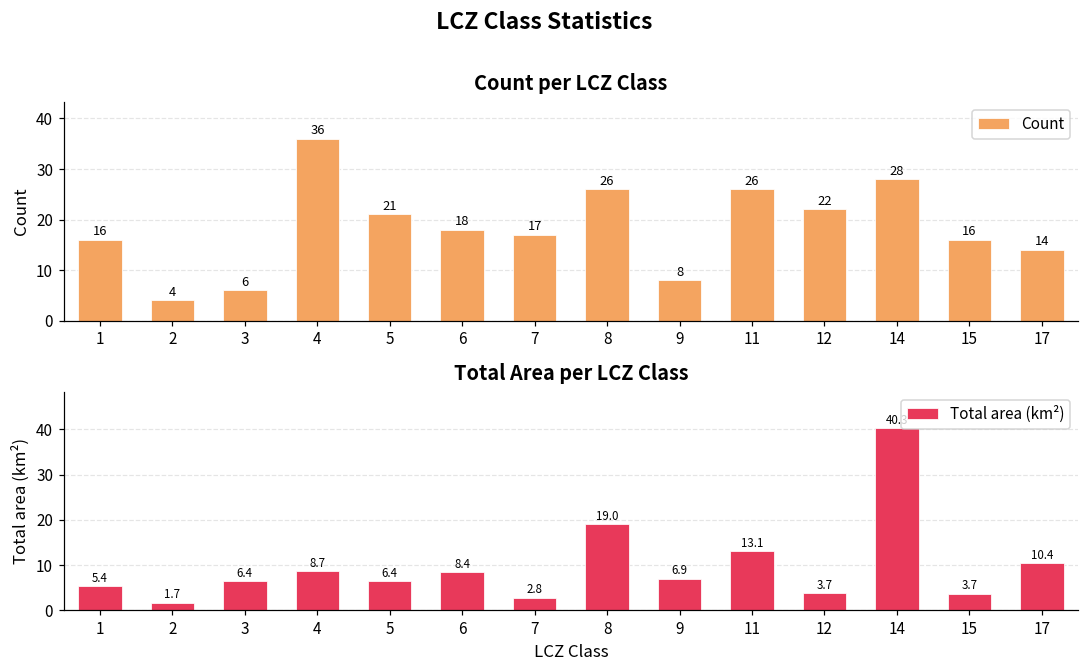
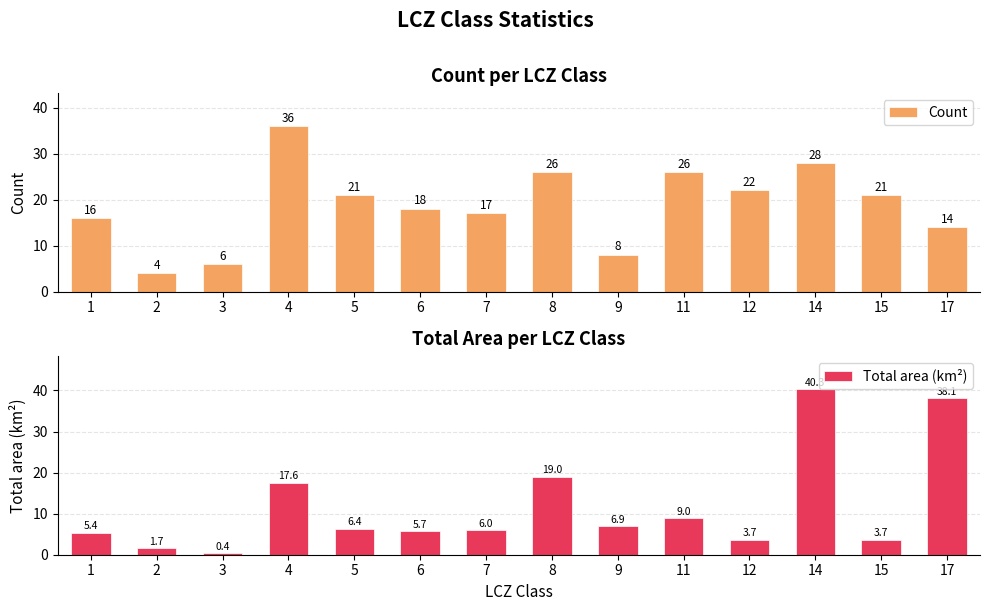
  {
    "Count per LCZ Class": {
      "1": 16,
      "2": 4,
      "3": 6,
      "4": 36,
      "5": 21,
      "6": 18,
      "7": 17,
      "8": 26,
      "9": 8,
      "11": 26,
      "12": 22,
      "14": 28,
-     "15": 16,
+     "15": 21,
      "17": 14
    },
    "Total Area per LCZ Class": {
      "1": 5.4,
      "2": 1.7,
-     "3": 6.4,
-     "4": 8.7,
+     "3": 0.4,
+     "4": 17.6,
      "5": 6.4,
-     "6": 8.4,
-     "7": 2.8,
+     "6": 5.7,
+     "7": 6.0,
      "8": 19.0,
      "9": 6.9,
-     "11": 13.1,
+     "11": 9.0,
      "12": 3.7,
      "15": 3.7,
-     "17": 10
+     "17": 38
    }
  }
